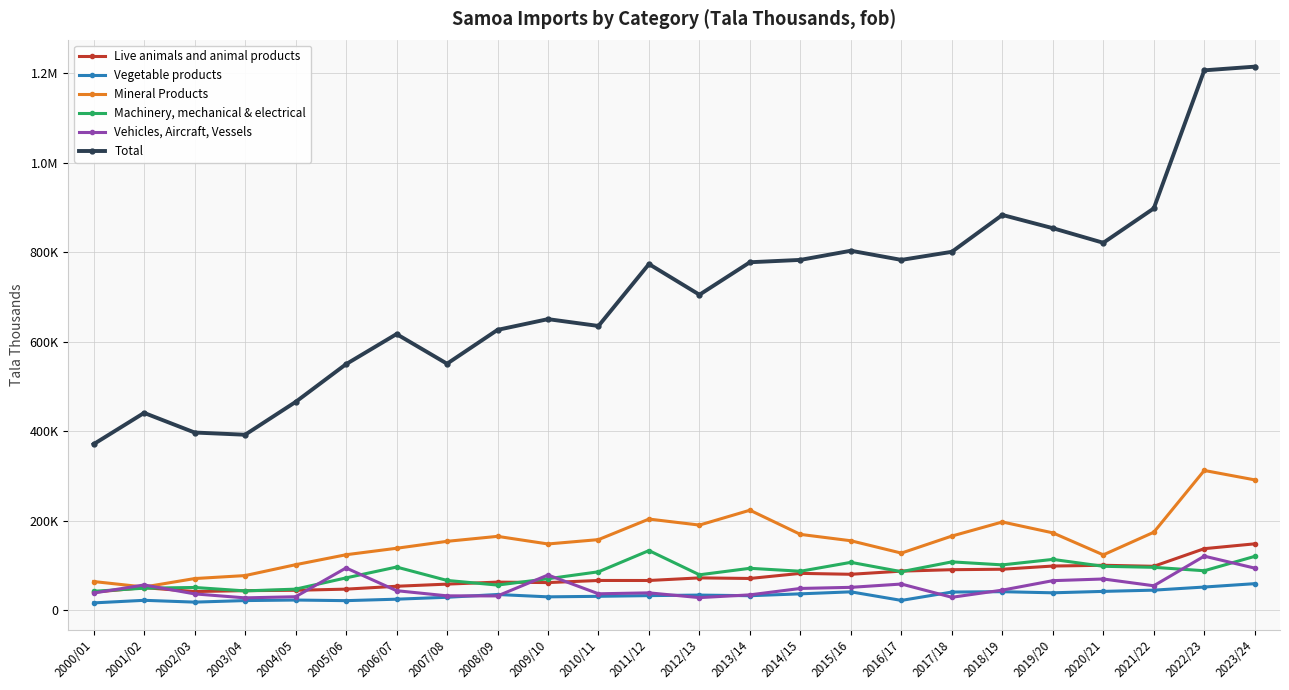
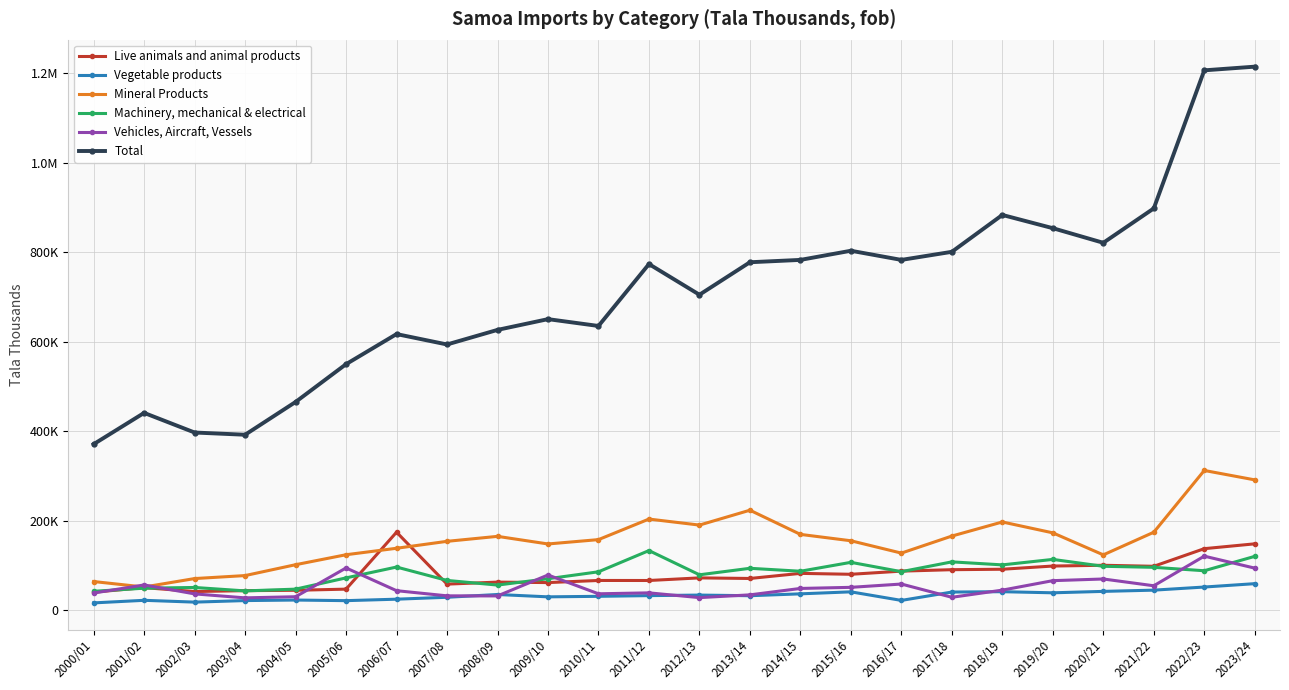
  {
    "Live animals and animal products": {
      "2005/06": 50000,
-     "2006/07": 50000,
+     "2006/07": 170000,
      "2007/08": 60000,
      "2008/09": 60000,
      "2009/10": 60000,
      "2010/11": 70000,
      "2011/12": 70000,
      "2012/13": 70000,
      "2013/14": 70000,
      "2015/16": 80000,
      "2017/18": 90000,
      "2018/19": 90000,
      "2019/20": 100000,
      "2022/23": 140000,
      "2023/24": 150000
    },
    "Vegetable products": {
      "2000/01": 20000,
      "2001/02": 20000,
      "2002/03": 20000,
      "2003/04": 20000,
      "2004/05": 20000,
      "2005/06": 20000,
      "2006/07": 20000,
      "2009/10": 30000,
      "2011/12": 30000,
      "2014/15": 40000,
      "2015/16": 40000,
      "2016/17": 20000,
      "2017/18": 40000,
      "2019/20": 40000,
      "2020/21": 40000,
      "2021/22": 40000,
      "2022/23": 50000,
      "2023/24": 60000
    },
    "Mineral Products": {
      "2000/01": 60000,
      "2002/03": 70000,
      "2003/04": 80000,
      "2004/05": 100000,
      "2005/06": 120000,
      "2006/07": 140000,
      "2007/08": 150000,
      "2008/09": 160000,
      "2009/10": 150000,
      "2010/11": 160000,
      "2011/12": 200000,
      "2012/13": 190000,
      "2013/14": 220000,
      "2014/15": 170000,
      "2015/16": 150000,
      "2016/17": 130000,
      "2017/18": 170000,
      "2018/19": 200000,
      "2019/20": 170000,
      "2020/21": 120000,
      "2021/22": 170000,
      "2022/23": 310000,
      "2023/24": 290000
    },
    "Machinery, mechanical & electrical": {
      "2002/03": 50000,
      "2005/06": 70000,
      "2006/07": 100000,
      "2007/08": 70000,
      "2008/09": 60000,
      "2009/10": 70000,
      "2010/11": 90000,
      "2011/12": 130000,
      "2012/13": 80000,
      "2013/14": 90000,
      "2015/16": 110000,
      "2017/18": 110000,
      "2018/19": 100000,
      "2019/20": 110000,
      "2022/23": 90000,
      "2023/24": 120000
    },
    "Vehicles, Aircraft, Vessels": {
      "2003/04": 30000,
      "2004/05": 30000,
      "2005/06": 90000,
      "2006/07": 40000,
      "2009/10": 80000,
      "2011/12": 40000,
      "2014/15": 50000,
      "2015/16": 50000,
      "2016/17": 60000,
      "2017/18": 30000,
      "2019/20": 70000,
      "2020/21": 70000,
      "2021/22": 50000,
      "2022/23": 120000,
      "2023/24": 90000
    },
    "Total": {
      "2000/01": 370000,
      "2001/02": 440000,
      "2002/03": 400000,
      "2003/04": 390000,
      "2004/05": 470000,
      "2005/06": 550000,
      "2006/07": 620000,
-     "2007/08": 550000,
+     "2007/08": 590000,
      "2008/09": 630000,
      "2009/10": 650000,
      "2010/11": 630000,
      "2011/12": 770000,
      "2012/13": 700000,
      "2013/14": 780000,
      "2014/15": 780000,
      "2015/16": 800000,
      "2016/17": 780000,
      "2017/18": 800000,
      "2018/19": 880000,
      "2019/20": 850000,
      "2020/21": 820000,
      "2021/22": 900000,
      "2022/23": 1210000,
      "2023/24": 1210000
    }
  }
